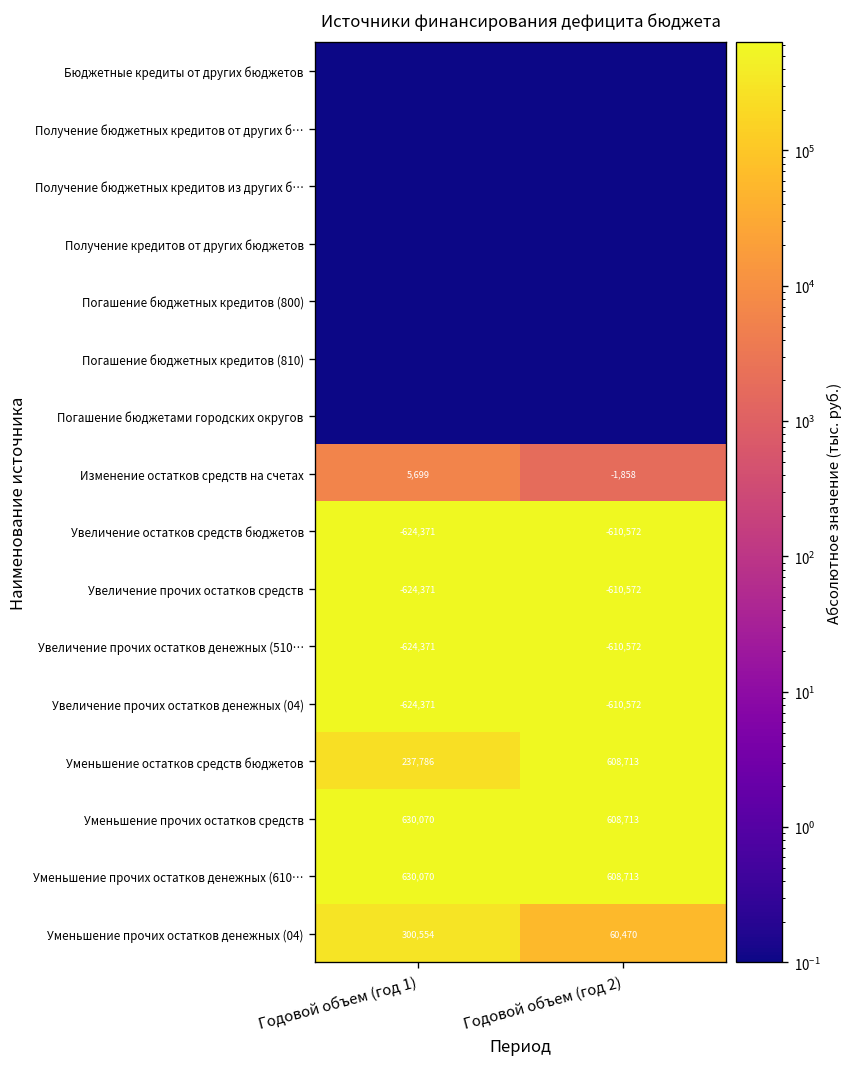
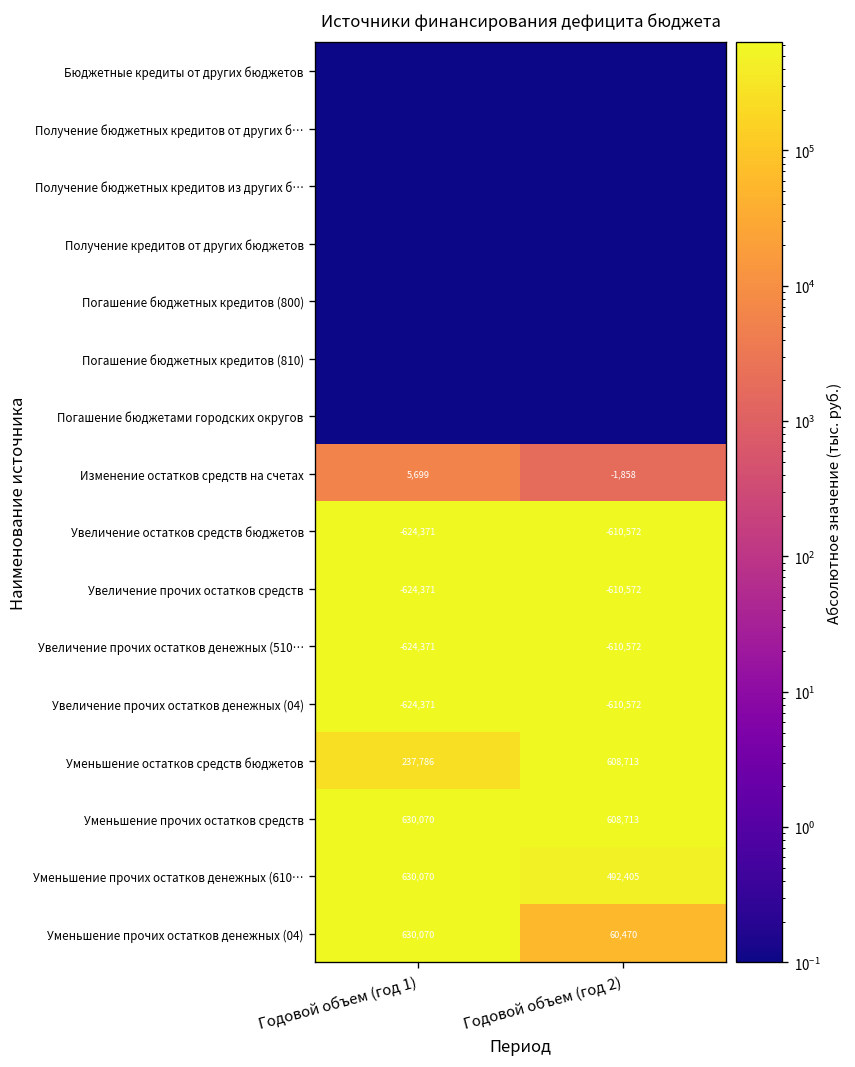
  {
    "Уменьшение прочих остатков денежных (610…": {
-     "Годовой объем (год 2)": "608,713"
+     "Годовой объем (год 2)": "492,405"
    },
    "Уменьшение прочих остатков денежных (04)": {
-     "Годовой объем (год 1)": "300,554"
+     "Годовой объем (год 1)": "630,070"
    }
  }
